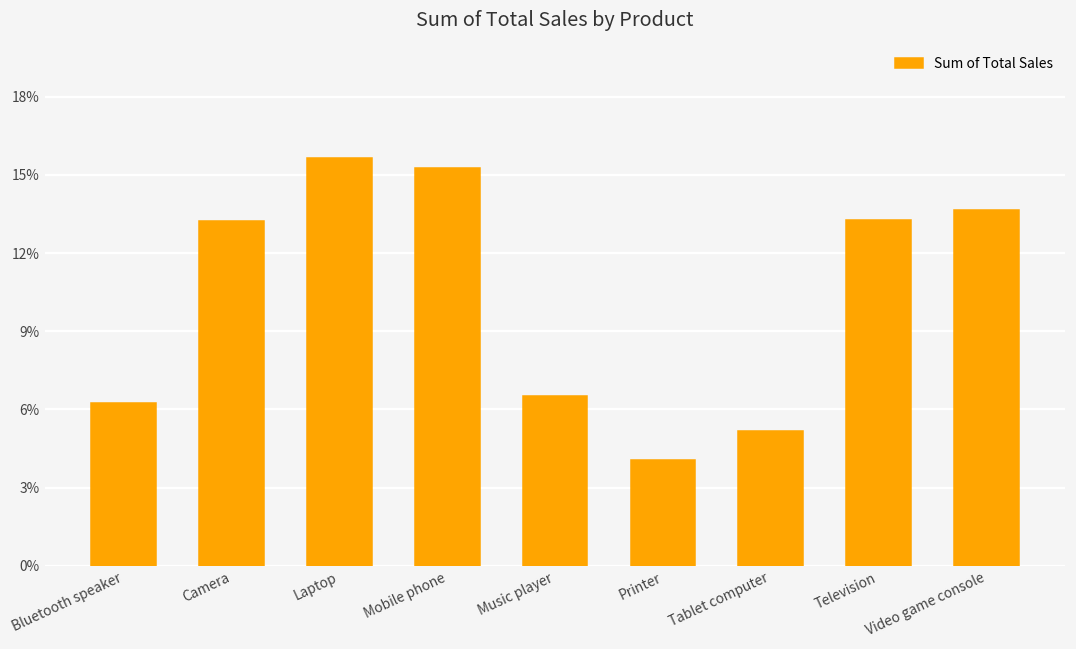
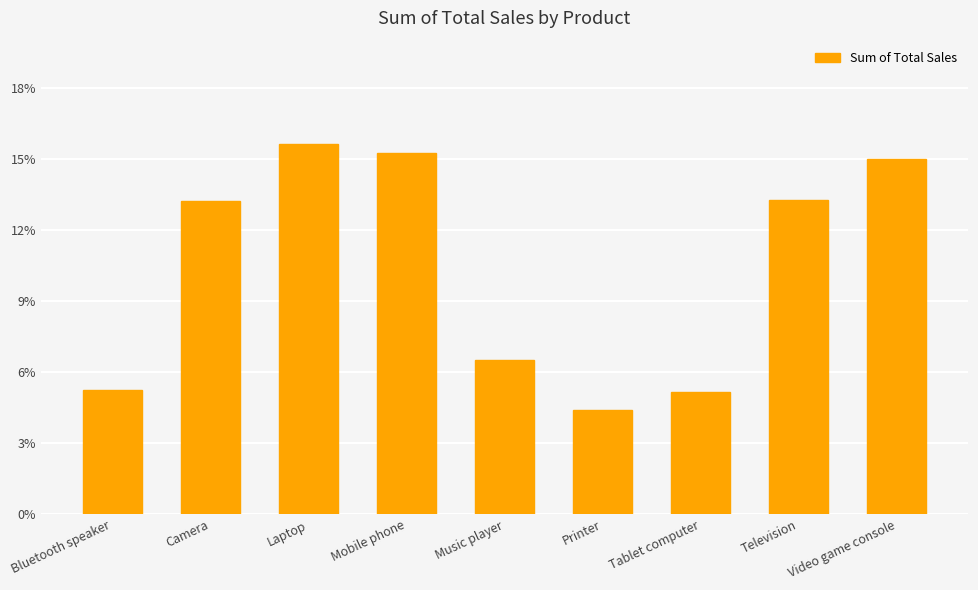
  {
-   "Bluetooth speaker": "6.2%",
+   "Bluetooth speaker": "5.2%",
    "Camera": "13.2%",
    "Laptop": "15.6%",
    "Mobile phone": "15.3%",
    "Music player": "6.5%",
-   "Printer": "4.1%",
+   "Printer": "4.4%",
    "Tablet computer": "5.2%",
    "Television": "13.3%",
-   "Video game console": "13.7%"
+   "Video game console": "15.0%"
  }
